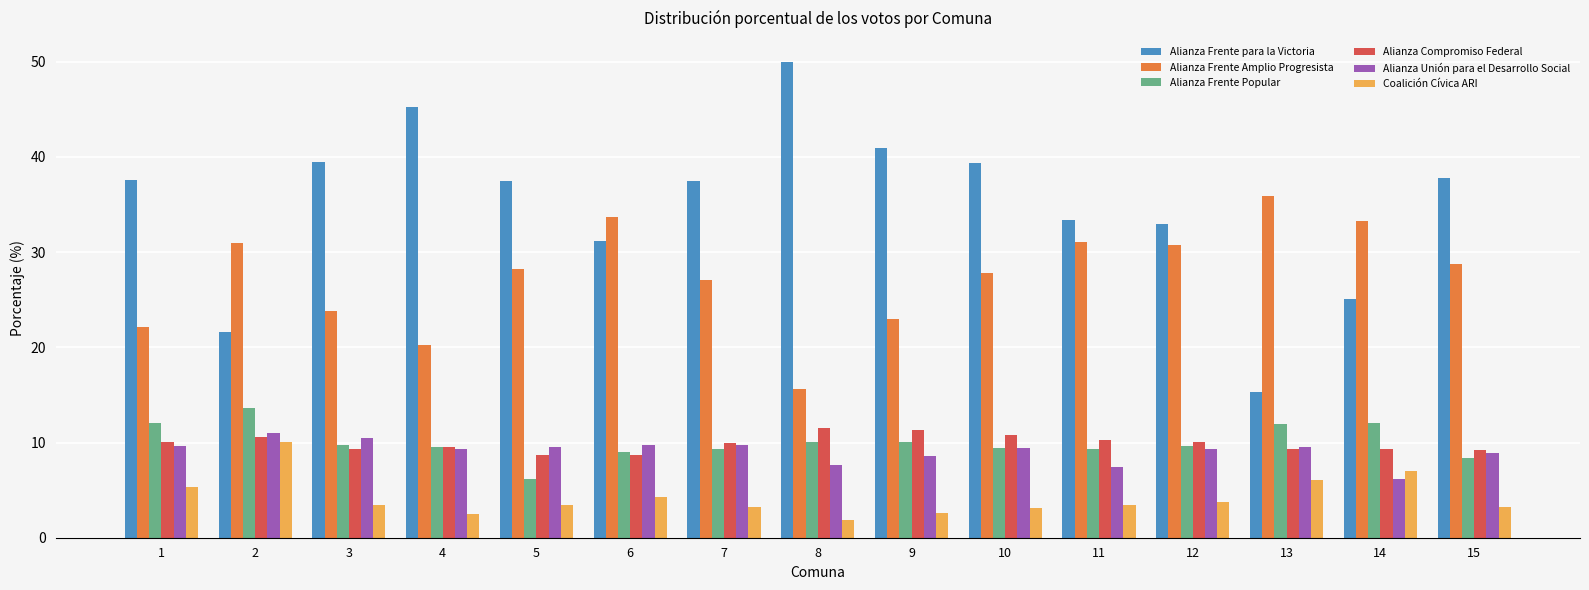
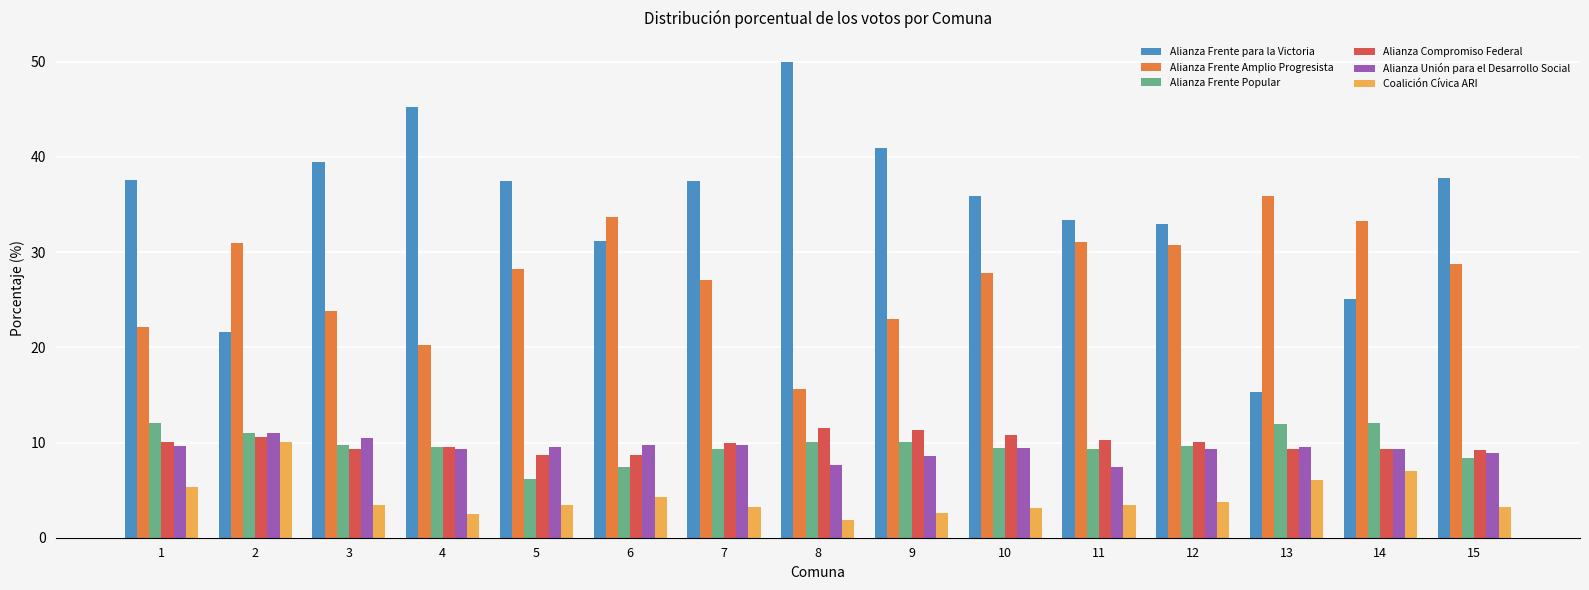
  {
    "Alianza Frente para la Victoria": {
      "1": 38,
      "2": 22,
      "3": 39,
      "4": 45,
      "5": 37,
      "6": 31,
      "7": 37,
      "8": 50,
      "9": 41,
-     "10": 39,
+     "10": 36,
      "11": 33,
      "12": 33,
      "13": 15,
      "14": 25,
      "15": 38
    },
    "Alianza Frente Popular": {
      "1": 12,
-     "2": 14,
+     "2": 11,
      "3": 10,
      "4": 10,
      "5": 6,
-     "6": 9,
+     "6": 7,
      "7": 9,
      "8": 10,
      "9": 10,
      "10": 9,
      "11": 9,
      "12": 10,
      "13": 12,
      "14": 12,
      "15": 8
    },
    "Alianza Unión para el Desarrollo Social": {
      "1": 10,
      "2": 11,
      "3": 10,
      "4": 9,
      "5": 10,
      "6": 10,
      "7": 10,
      "8": 8,
      "9": 9,
      "10": 9,
      "11": 7,
      "12": 9,
      "13": 10,
-     "14": 6,
+     "14": 9,
      "15": 9
    }
  }
